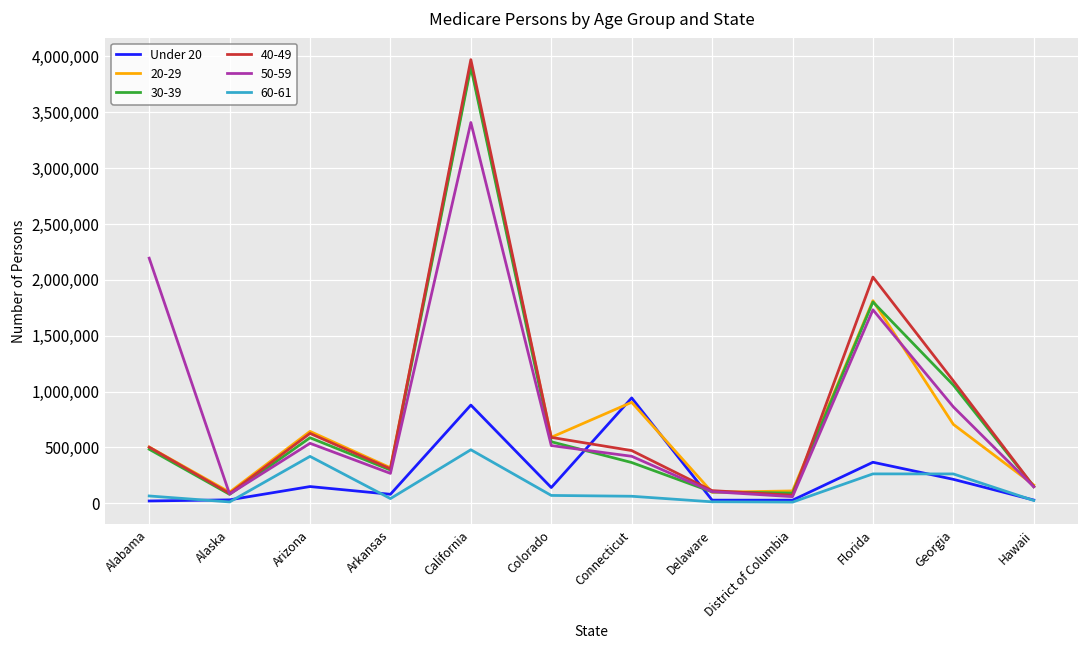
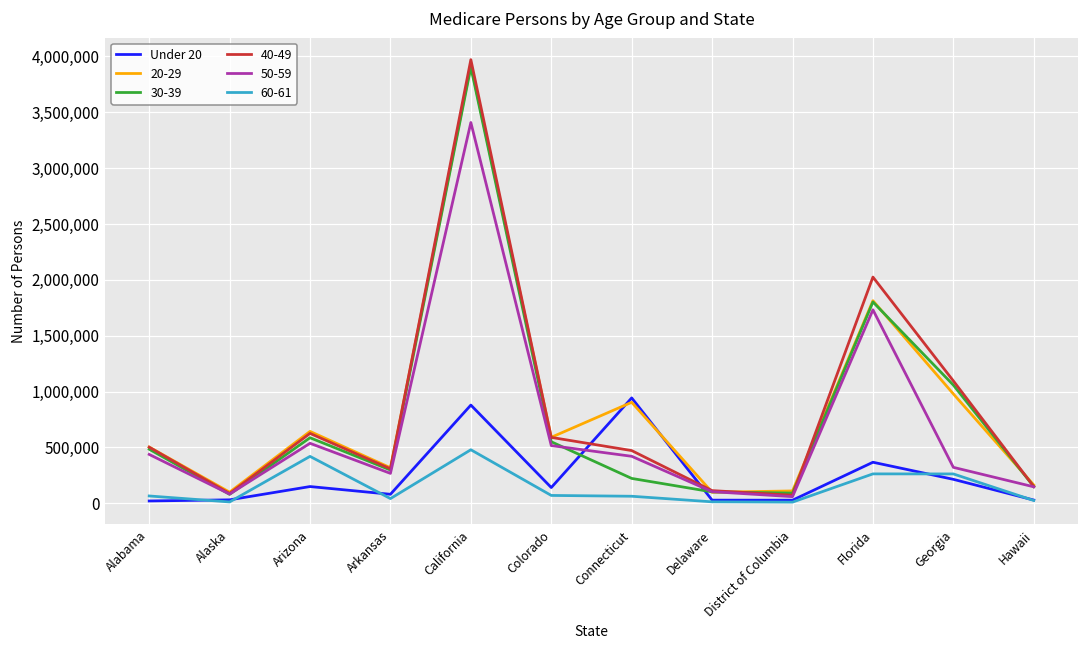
  {
    "Under 20": {
      "Alabama": "20,000",
      "Arizona": "150,000",
      "Arkansas": "80,000",
      "California": "880,000",
      "Colorado": "140,000",
      "Connecticut": "940,000",
      "Florida": "370,000",
      "Georgia": "210,000"
    },
    "20-29": {
      "Connecticut": "900,000",
-     "Georgia": "710,000"
+     "Georgia": "980,000"
    },
    "30-39": {
      "Arizona": "590,000",
      "Colorado": "550,000",
-     "Connecticut": "360,000",
+     "Connecticut": "220,000",
      "Georgia": "1,060,000"
    },
    "40-49": {
      "California": "3,970,000",
      "Connecticut": "470,000",
      "Florida": "2,020,000",
      "Georgia": "1,100,000"
    },
    "50-59": {
-     "Alabama": "2,190,000",
+     "Alabama": "440,000",
      "Arizona": "540,000",
      "Arkansas": "270,000",
      "California": "3,410,000",
      "Colorado": "520,000",
      "Connecticut": "420,000",
      "Florida": "1,730,000",
-     "Georgia": "860,000"
+     "Georgia": "320,000"
    },
    "60-61": {
      "Alabama": "60,000",
      "Arizona": "420,000",
      "Arkansas": "40,000",
      "California": "480,000",
      "Colorado": "70,000",
      "Connecticut": "60,000",
      "Florida": "260,000",
      "Georgia": "260,000"
    }
  }
